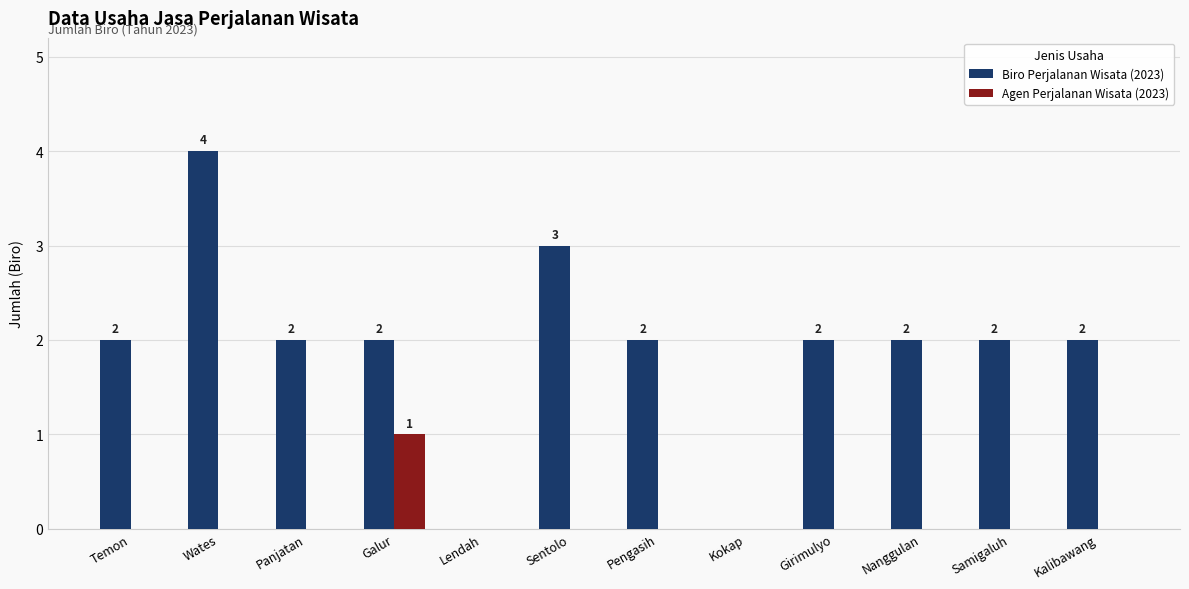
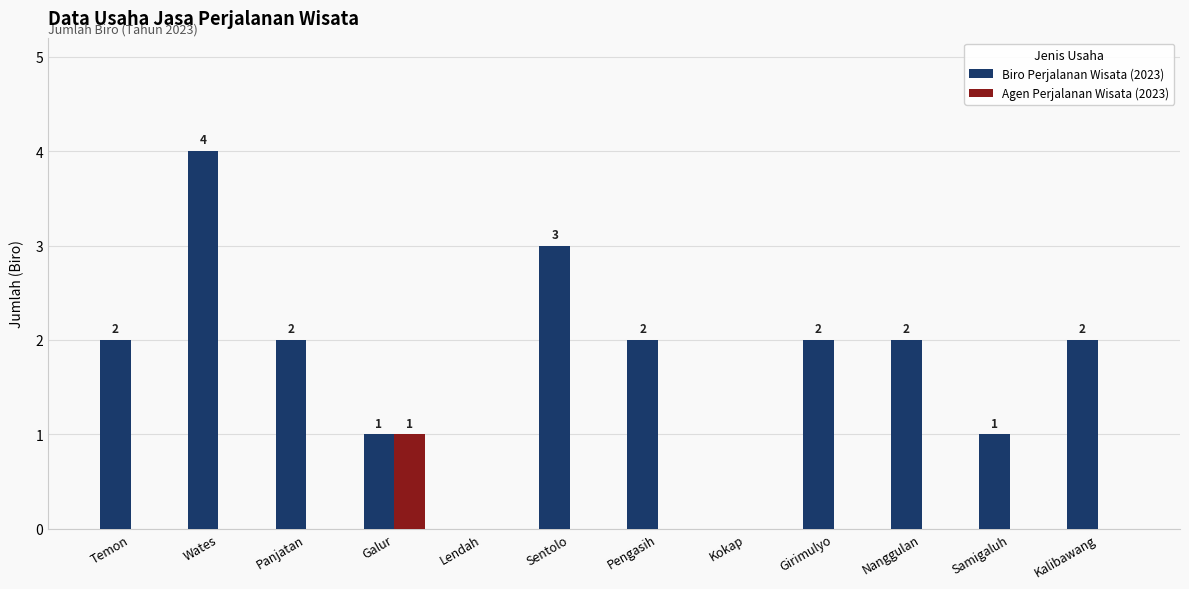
  {
    "Biro Perjalanan Wisata (2023)": {
      "Temon": 2,
      "Wates": 4,
      "Panjatan": 2,
-     "Galur": 2,
+     "Galur": 1,
      "Sentolo": 3,
      "Pengasih": 2,
      "Girimulyo": 2,
      "Nanggulan": 2,
-     "Samigaluh": 2,
+     "Samigaluh": 1,
      "Kalibawang": 2
    },
    "Agen Perjalanan Wisata (2023)": {
      "Galur": 1
    }
  }
